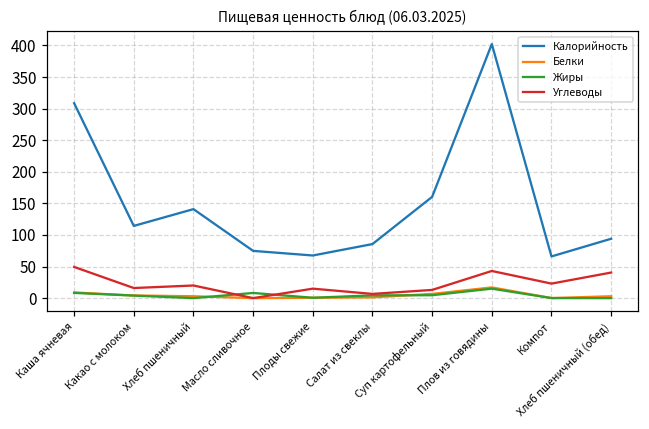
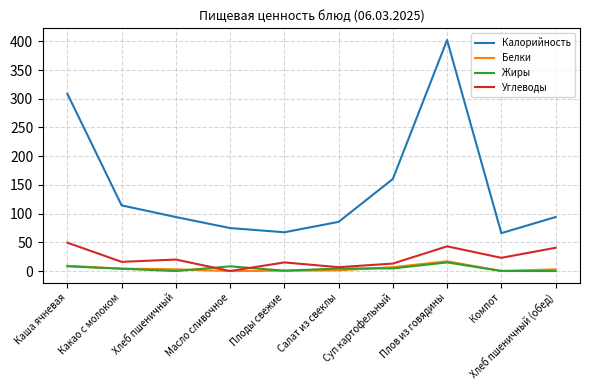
  {
    "Калорийность": {
      "Каша ячневая": 310,
      "Какао с молоком": 110,
-     "Хлеб пшеничный": 140,
+     "Хлеб пшеничный": 90,
      "Масло сливочное": 70,
      "Плоды свежие": 70,
      "Салат из свеклы": 90,
      "Суп картофельный": 160,
      "Плов из говядины": 400,
      "Компот": 70,
      "Хлеб пшеничный (обед)": 90
    },
    "Жиры": {
      "Масло сливочное": 10
    },
    "Углеводы": {
      "Каша ячневая": 50,
      "Какао с молоком": 20,
      "Хлеб пшеничный": 20,
      "Плоды свежие": 20,
      "Суп картофельный": 10,
      "Плов из говядины": 40,
      "Компот": 20,
      "Хлеб пшеничный (обед)": 40
    }
  }
